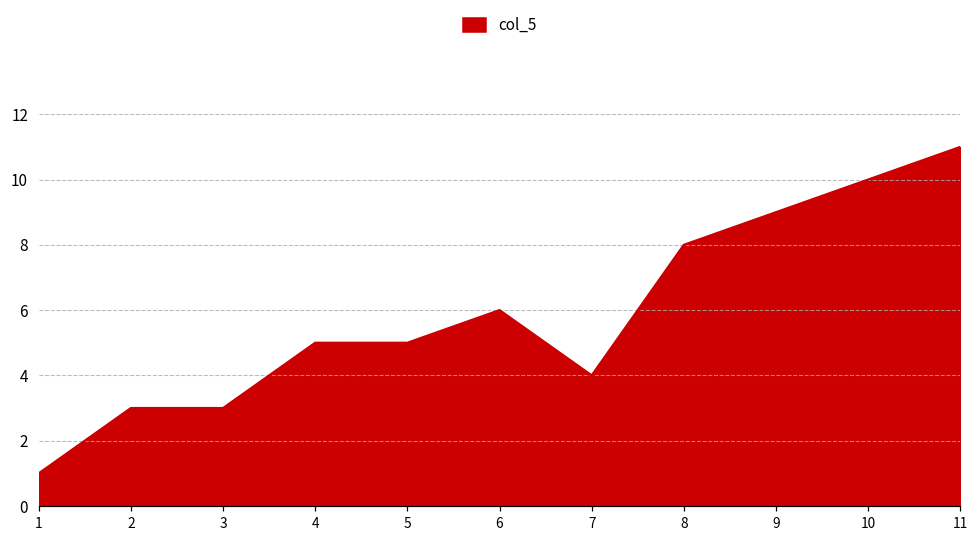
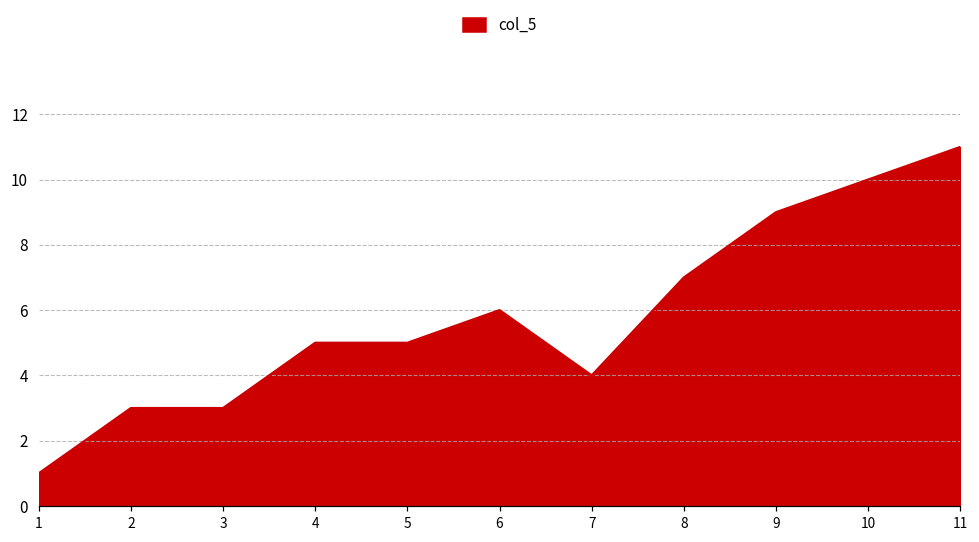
  {
    "1": 1,
    "2": 3,
    "3": 3,
    "4": 5,
    "5": 5,
    "6": 6,
    "7": 4,
-   "8": 8,
+   "8": 7,
    "9": 9,
    "10": 10,
    "11": 11
  }
